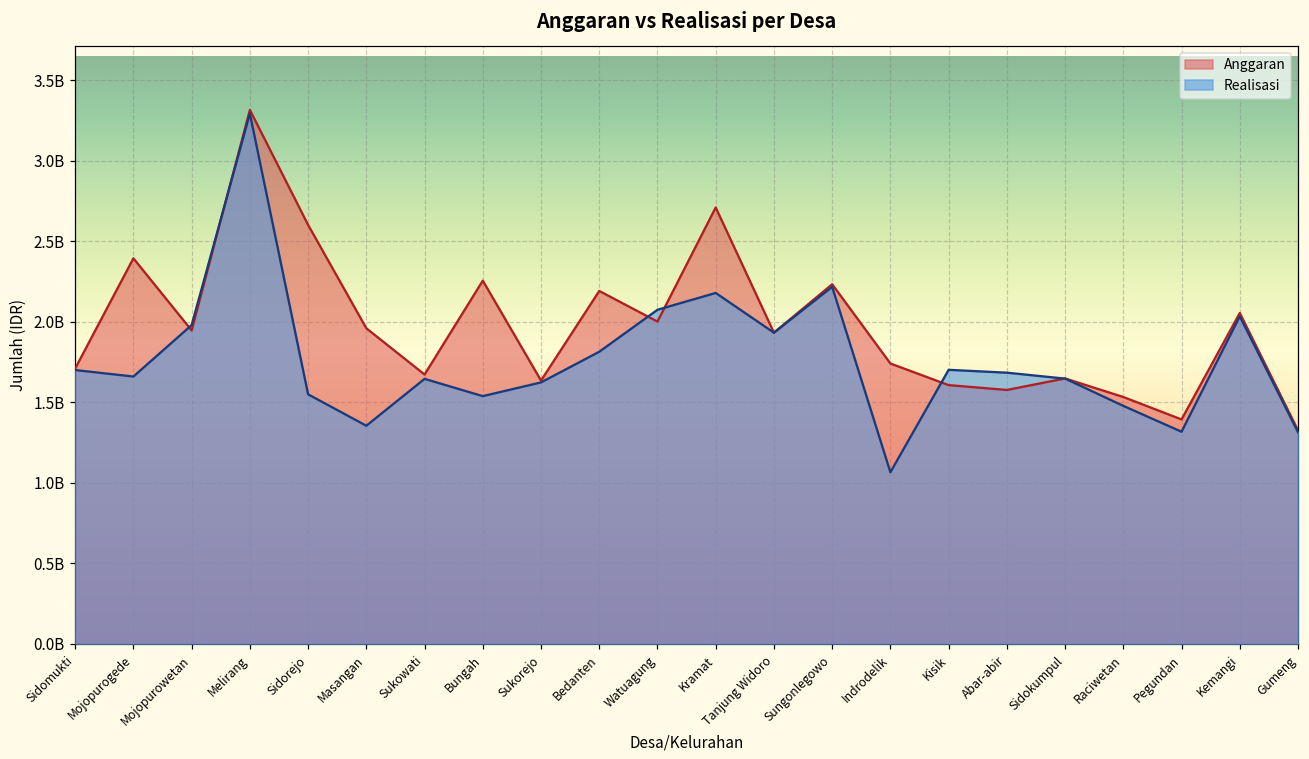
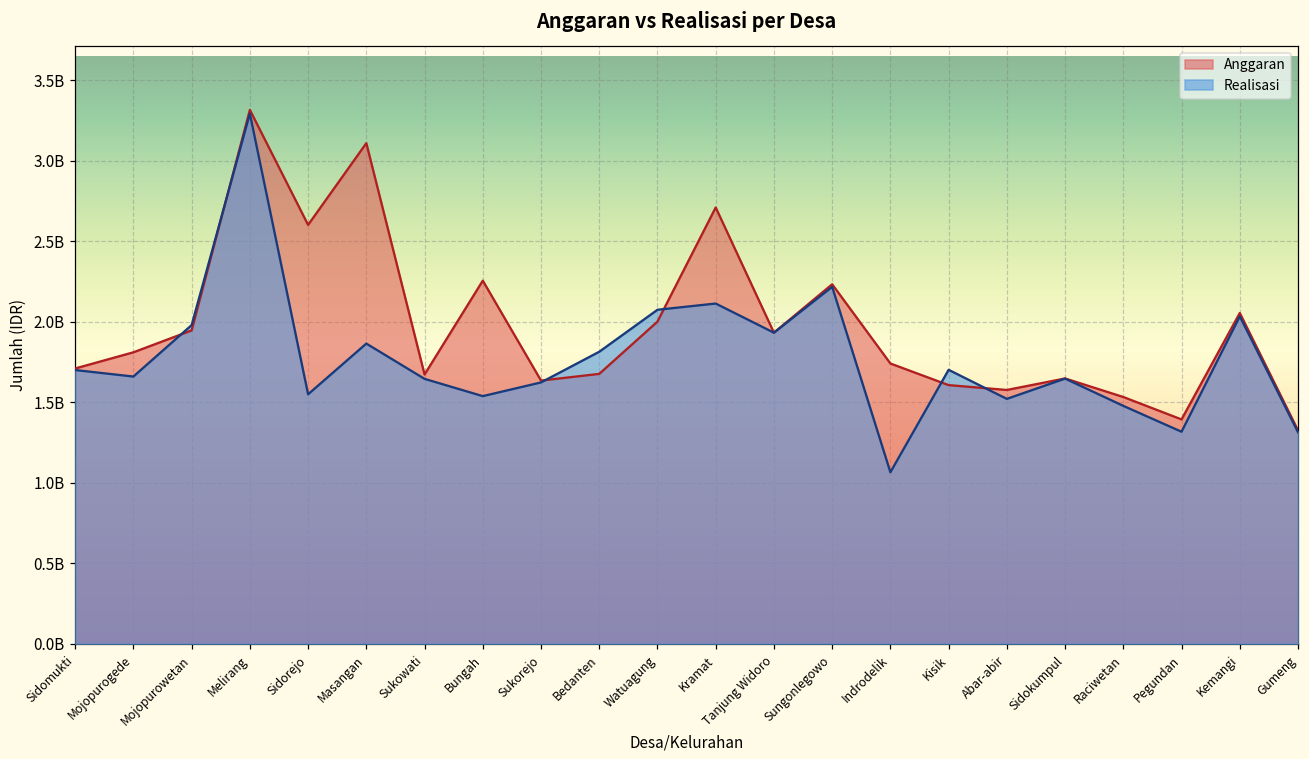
  {
    "Anggaran": {
-     "Mojopurogede": 2390000000,
+     "Mojopurogede": 1810000000,
      "Mojopurowetan": 1950000000,
      "Melirang": 3320000000,
      "Sidorejo": 2600000000,
-     "Masangan": 1960000000,
+     "Masangan": 3110000000,
      "Sukowati": 1670000000,
      "Bungah": 2260000000,
-     "Bedanten": 2190000000,
+     "Bedanten": 1680000000,
      "Watuagung": 2000000000,
      "Kramat": 2710000000,
      "Indrodelik": 1740000000,
      "Kisik": 1610000000,
      "Abar-abir": 1580000000,
      "Raciwetan": 1530000000,
      "Pegundan": 1390000000,
      "Kemangi": 2050000000
    },
    "Realisasi": {
      "Mojopurogede": 1660000000,
      "Mojopurowetan": 1980000000,
      "Melirang": 3290000000,
      "Sidorejo": 1550000000,
-     "Masangan": 1350000000,
+     "Masangan": 1860000000,
      "Sukowati": 1650000000,
      "Bungah": 1540000000,
      "Bedanten": 1810000000,
      "Watuagung": 2070000000,
-     "Kramat": 2180000000,
+     "Kramat": 2110000000,
      "Indrodelik": 1070000000,
      "Kisik": 1700000000,
-     "Abar-abir": 1680000000,
+     "Abar-abir": 1520000000,
      "Raciwetan": 1480000000,
      "Pegundan": 1320000000,
      "Kemangi": 2030000000
    }
  }
